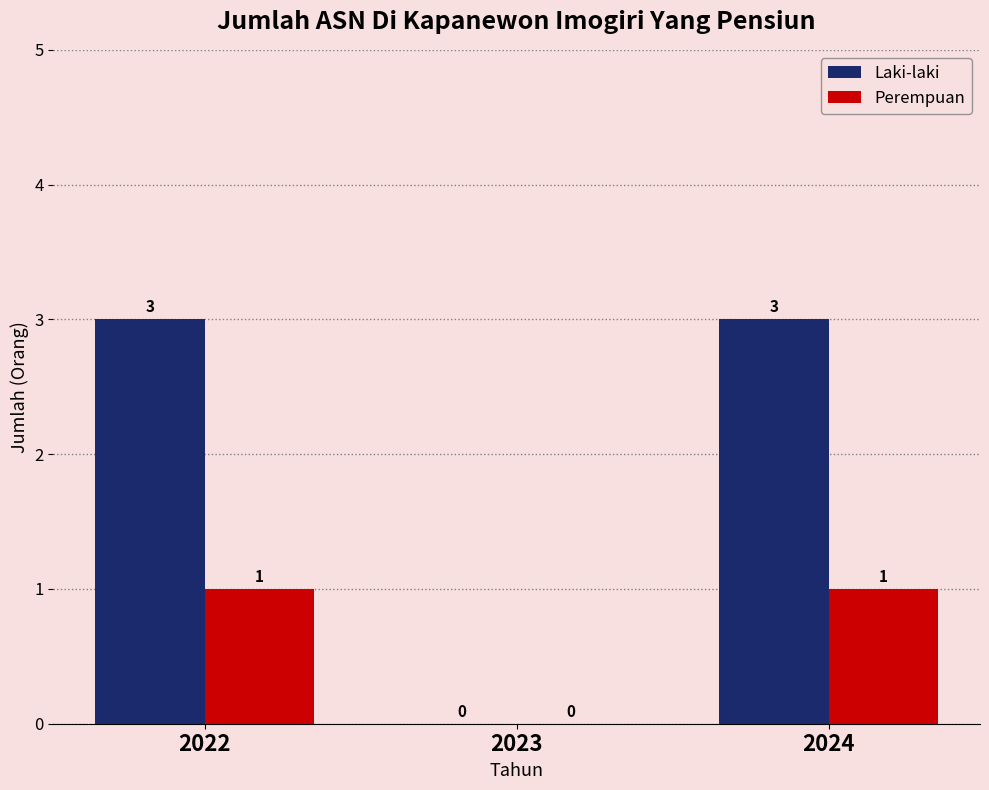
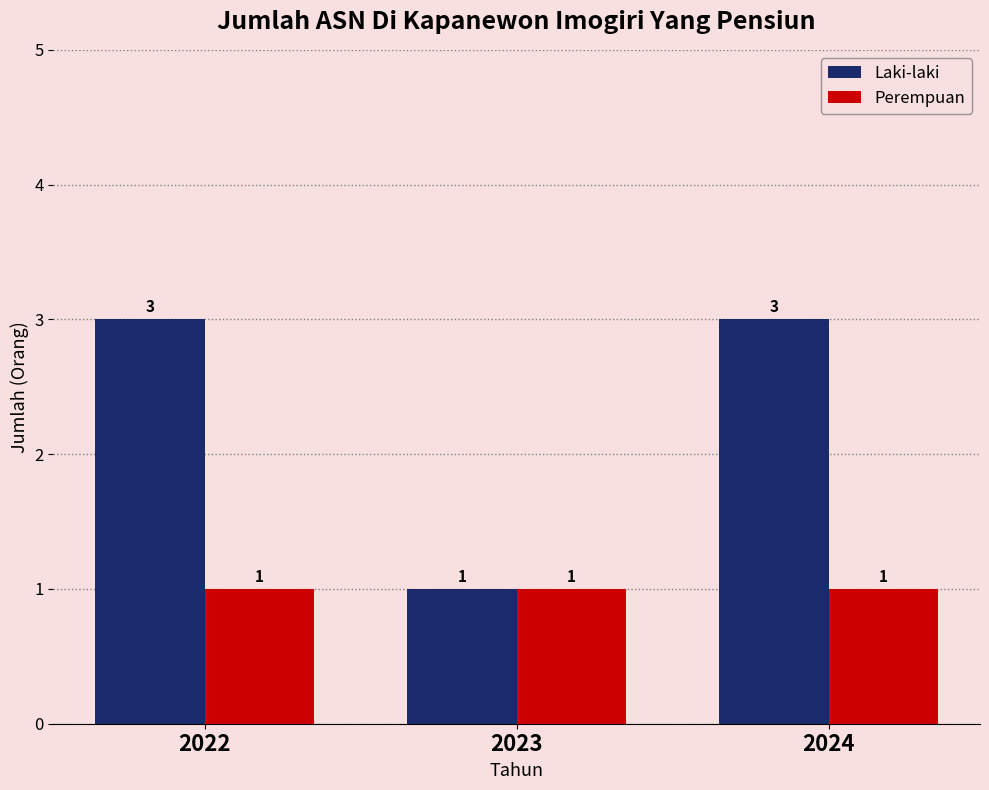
  {
    "Laki-laki": {
      "2022": 3,
-     "2023": 0,
+     "2023": 1,
      "2024": 3
    },
    "Perempuan": {
      "2022": 1,
-     "2023": 0,
+     "2023": 1,
      "2024": 1
    }
  }
